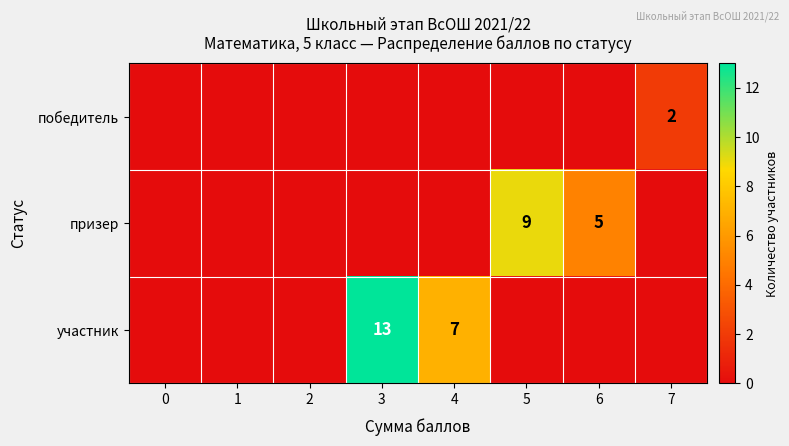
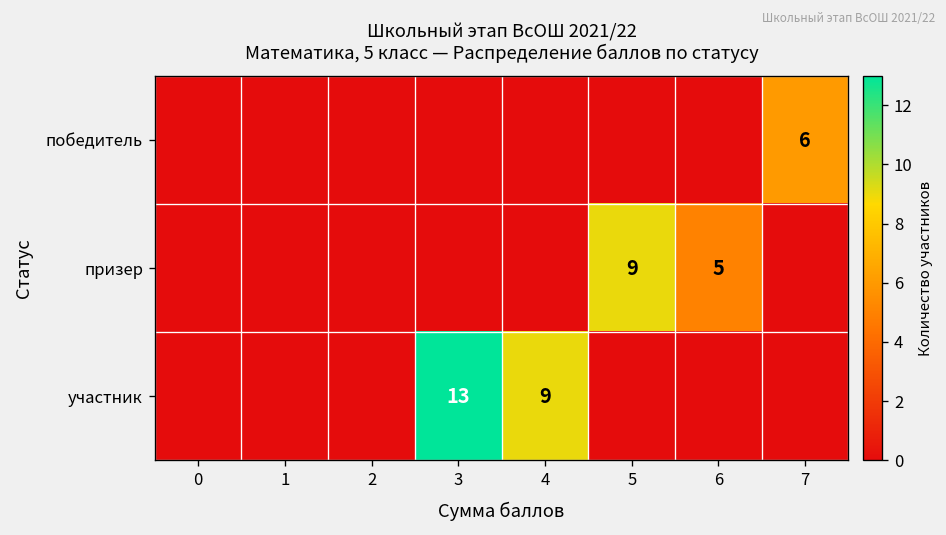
  {
    "победитель": {
-     "7": 2
+     "7": 6
    },
    "призер": {
      "5": 9,
      "6": 5
    },
    "участник": {
      "3": 13,
-     "4": 7
+     "4": 9
    }
  }
